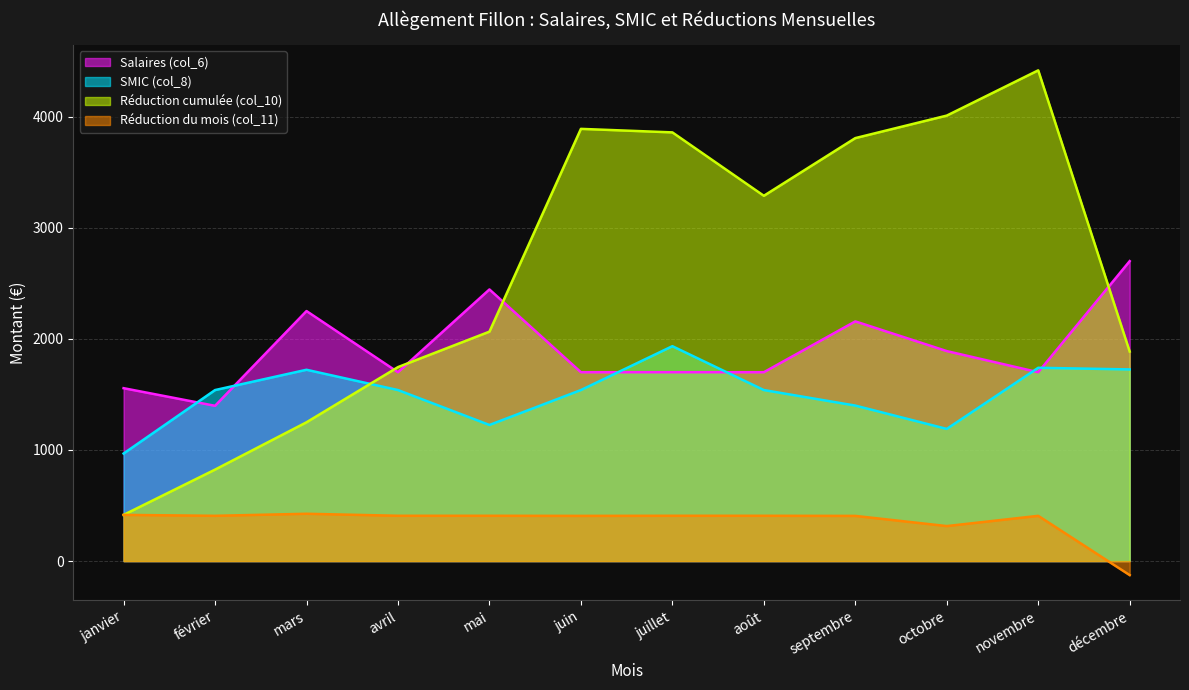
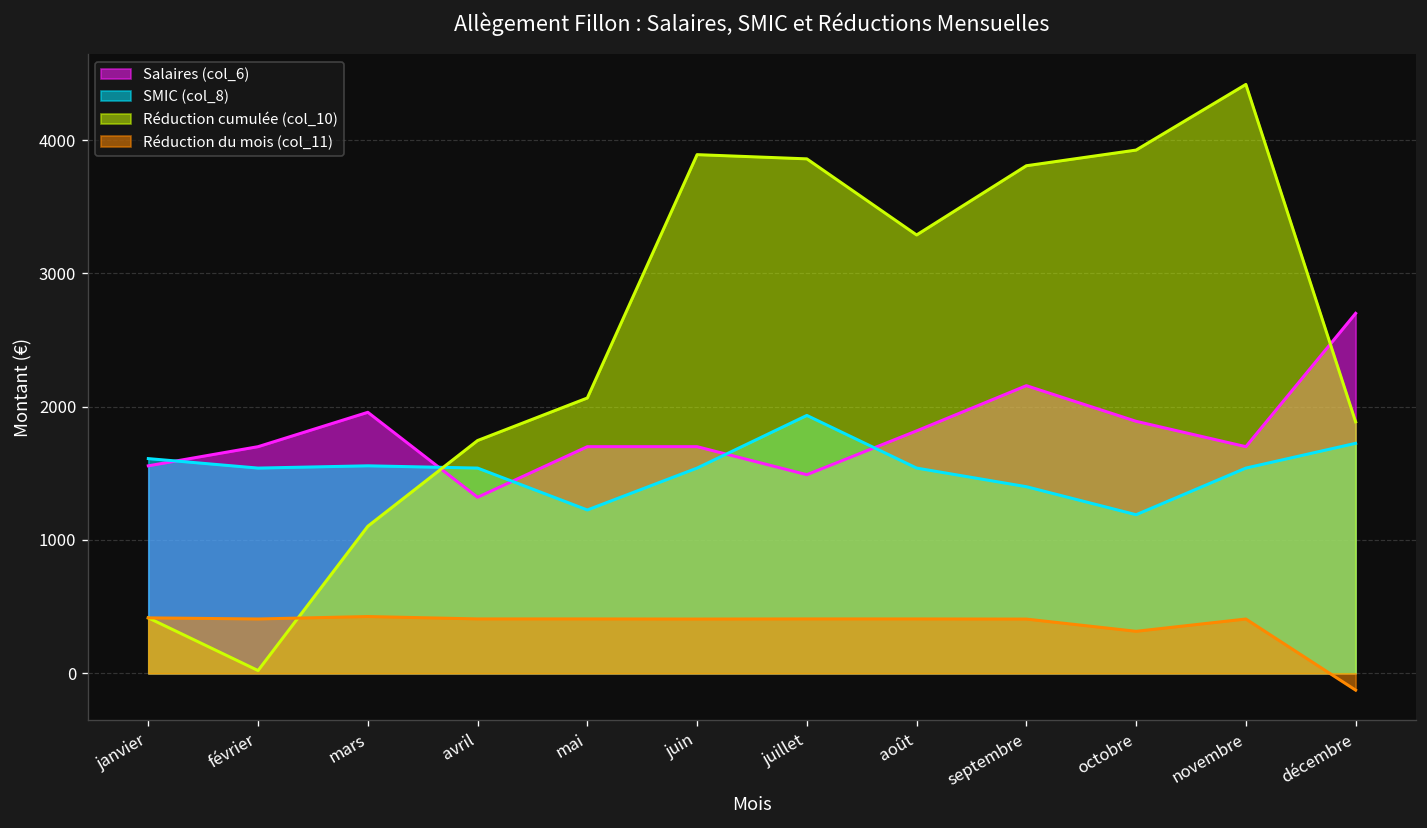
  {
    "Salaires (col_6)": {
      "janvier": 1560,
-     "février": 1400,
-     "mars": 2250,
-     "avril": 1700,
-     "mai": 2450,
+     "février": 1700,
+     "mars": 1960,
+     "avril": 1320,
+     "mai": 1700,
      "juin": 1700,
-     "juillet": 1700,
-     "août": 1700,
+     "juillet": 1490,
+     "août": 1820,
      "septembre": 2160,
      "octobre": 1890,
      "novembre": 1700,
      "décembre": 2700
    },
    "SMIC (col_8)": {
-     "janvier": 970,
+     "janvier": 1610,
      "février": 1540,
-     "mars": 1720,
+     "mars": 1560,
      "avril": 1540,
      "mai": 1230,
      "juin": 1540,
      "juillet": 1930,
      "août": 1540,
      "septembre": 1400,
      "octobre": 1190,
-     "novembre": 1740,
+     "novembre": 1540,
      "décembre": 1730
    },
    "Réduction cumulée (col_10)": {
-     "février": 820,
-     "mars": 1250,
+     "février": 20,
+     "mars": 1100,
      "avril": 1750,
      "mai": 2070,
      "juin": 3890,
      "juillet": 3860,
      "août": 3290,
      "septembre": 3810,
-     "octobre": 4010,
+     "octobre": 3920,
      "novembre": 4420,
      "décembre": 1890
    }
  }
